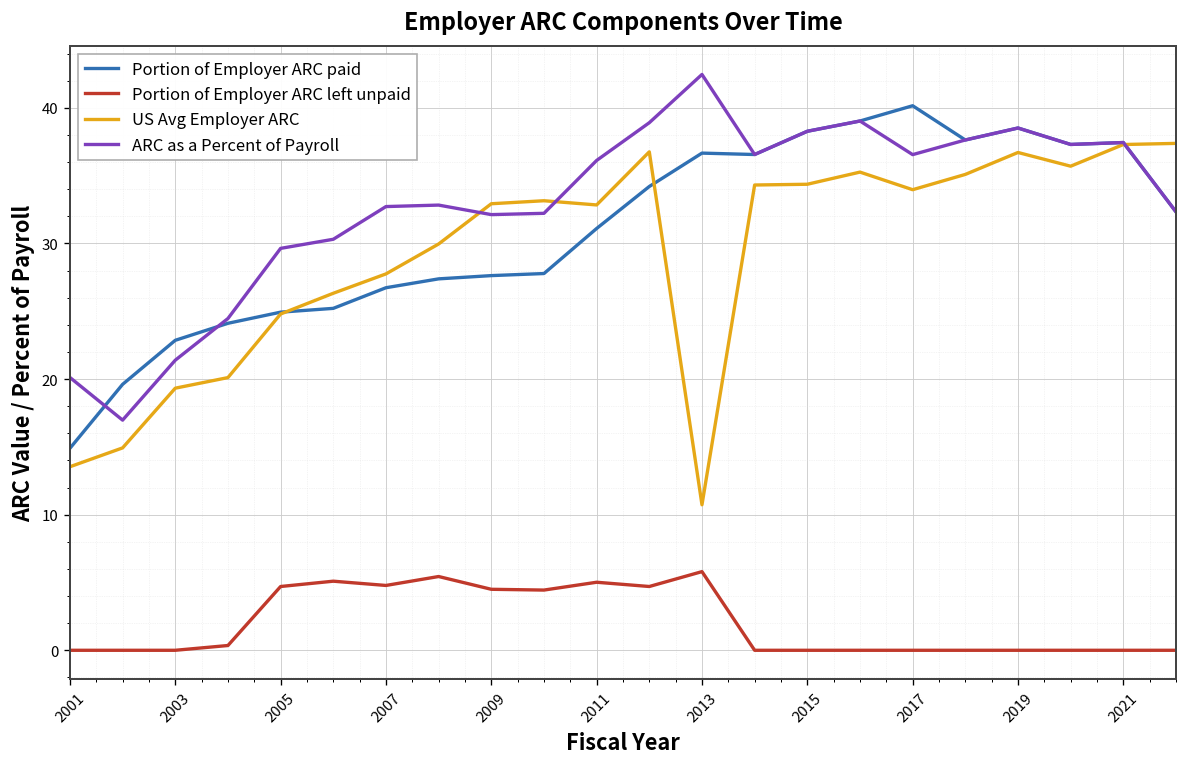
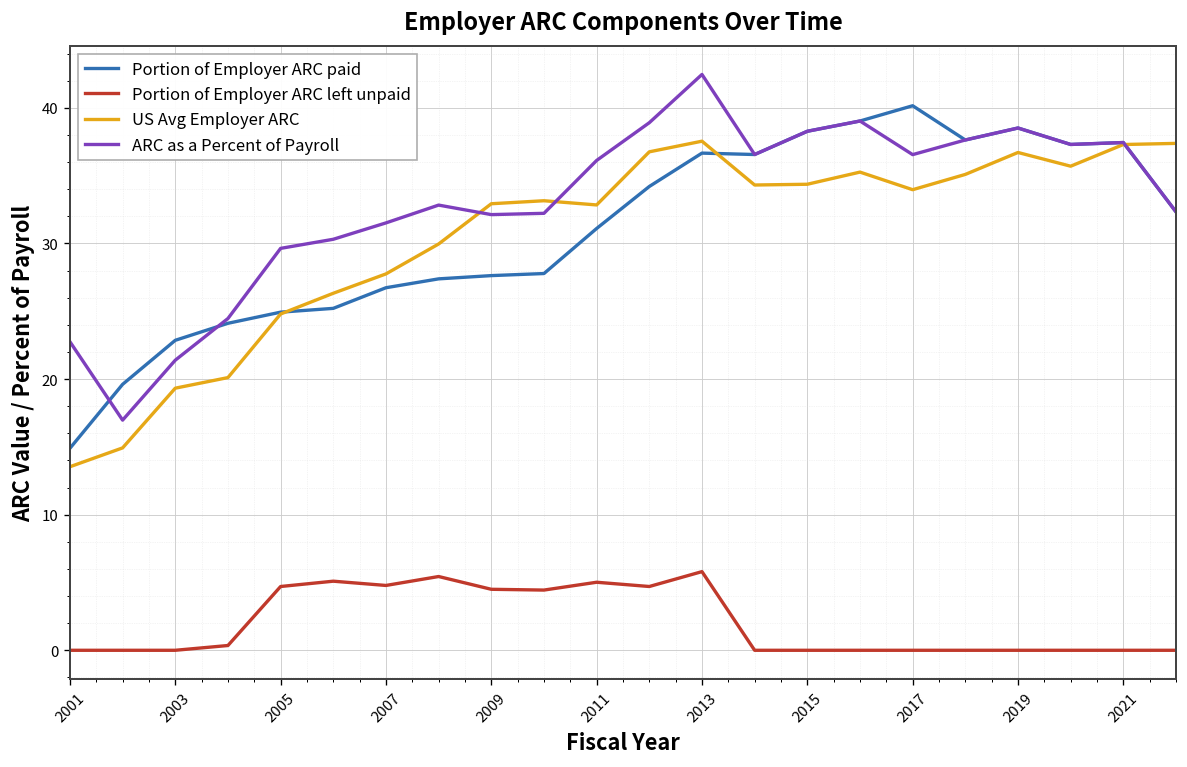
  {
    "Portion of Employer ARC paid": {
      "2001": 14.9,
      "2003": 22.9,
      "2007": 26.7,
      "2009": 27.6,
      "2011": 31.1,
      "2013": 36.7,
      "2017": 40.2
    },
    "Portion of Employer ARC left unpaid": {
      "2001": 0.0,
      "2003": 0.0,
      "2005": 4.7,
      "2007": 4.8,
      "2009": 4.5,
      "2011": 5.0,
      "2013": 5.8,
      "2015": 0.0,
      "2017": 0.0,
      "2019": 0.0,
      "2021": 0.0
    },
    "US Avg Employer ARC": {
      "2001": 13.5,
      "2003": 19.3,
      "2007": 27.8,
      "2009": 32.9,
      "2011": 32.8,
-     "2013": 10.7,
+     "2013": 37.5,
      "2015": 34.4,
      "2017": 34.0,
      "2019": 36.7
    },
    "ARC as a Percent of Payroll": {
-     "2001": 20.1,
+     "2001": 22.7,
      "2003": 21.4,
      "2005": 29.6,
-     "2007": 32.7,
+     "2007": 31.5,
      "2009": 32.1,
      "2011": 36.1,
      "2013": 42.5,
      "2017": 36.5
    }
  }
